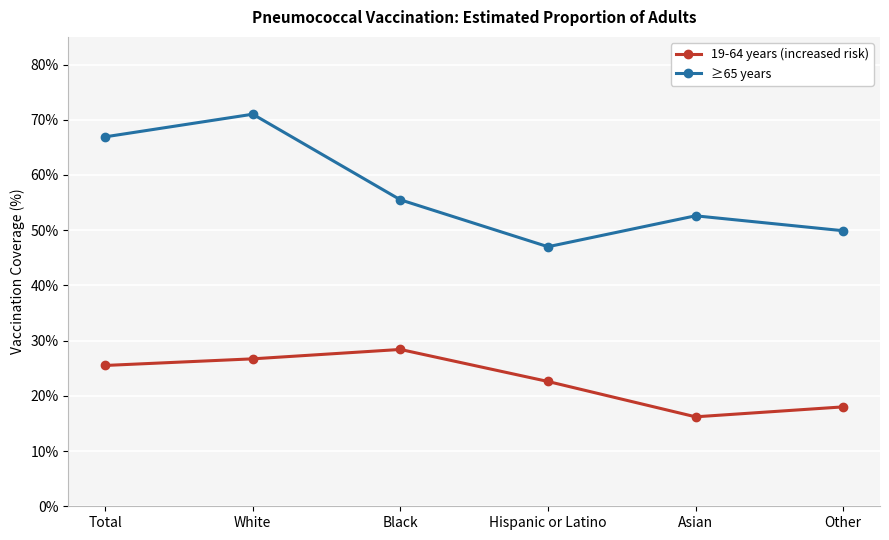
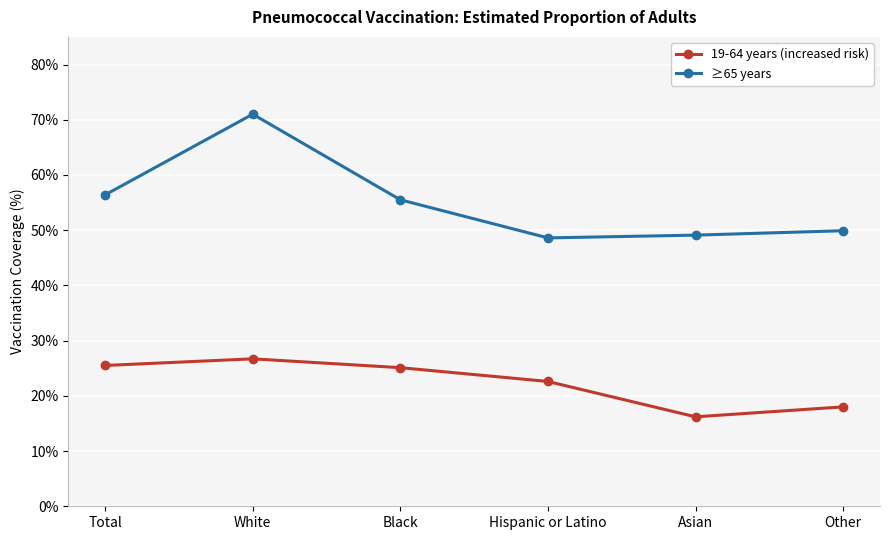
  {
    "19-64 years (increased risk)": {
      "Total": "26%",
      "White": "27%",
-     "Black": "28%",
+     "Black": "25%",
      "Hispanic or Latino": "23%",
      "Asian": "16%",
      "Other": "18%"
    },
    "≥65 years": {
-     "Total": "67%",
+     "Total": "56%",
      "White": "71%",
      "Black": "56%",
-     "Hispanic or Latino": "47%",
-     "Asian": "53%",
+     "Hispanic or Latino": "49%",
+     "Asian": "49%",
      "Other": "50%"
    }
  }
